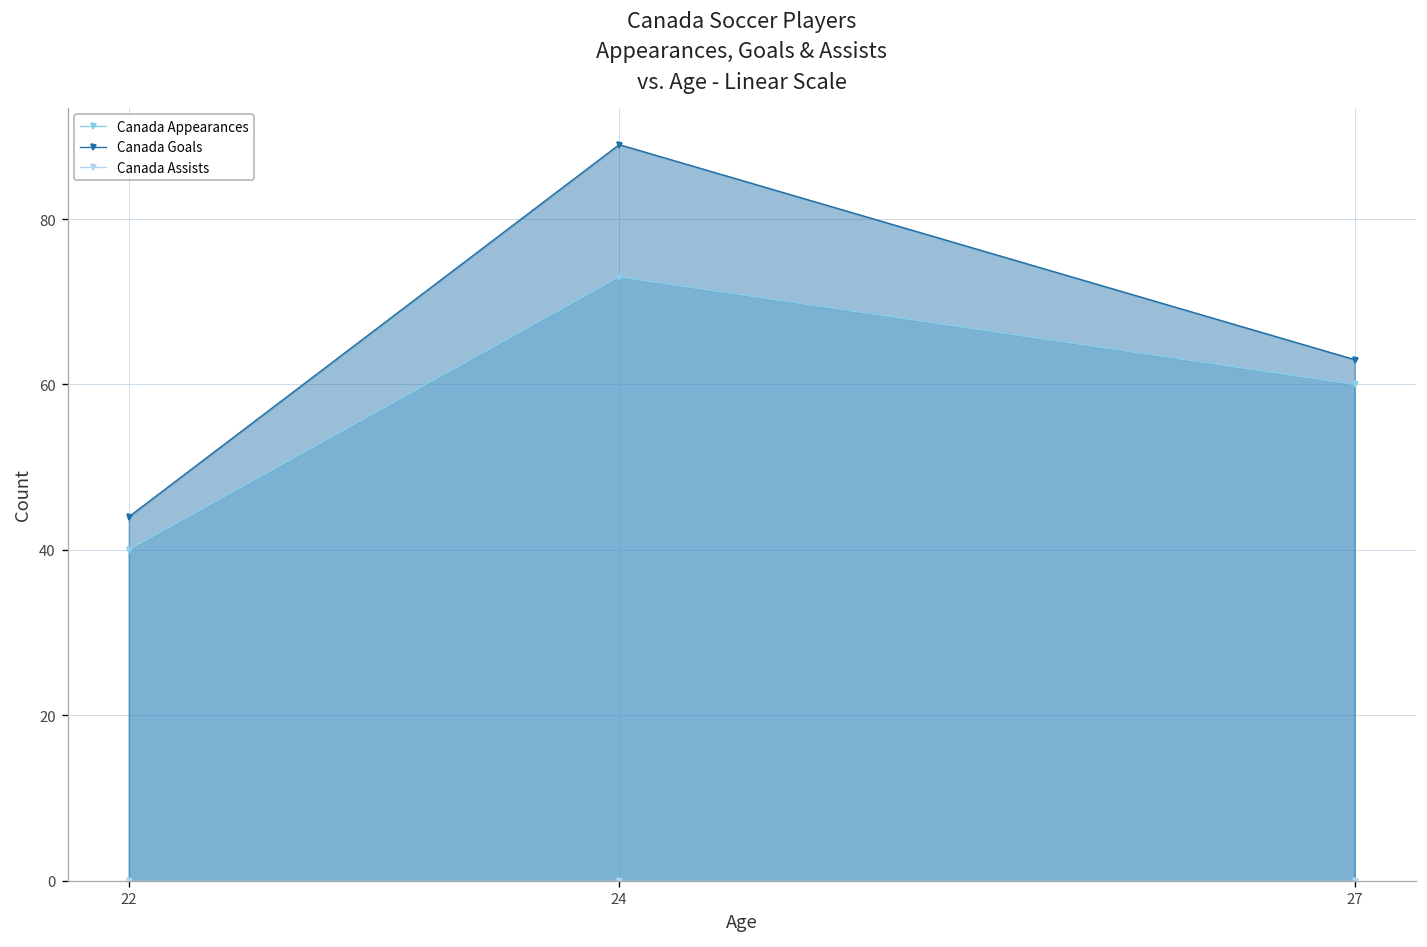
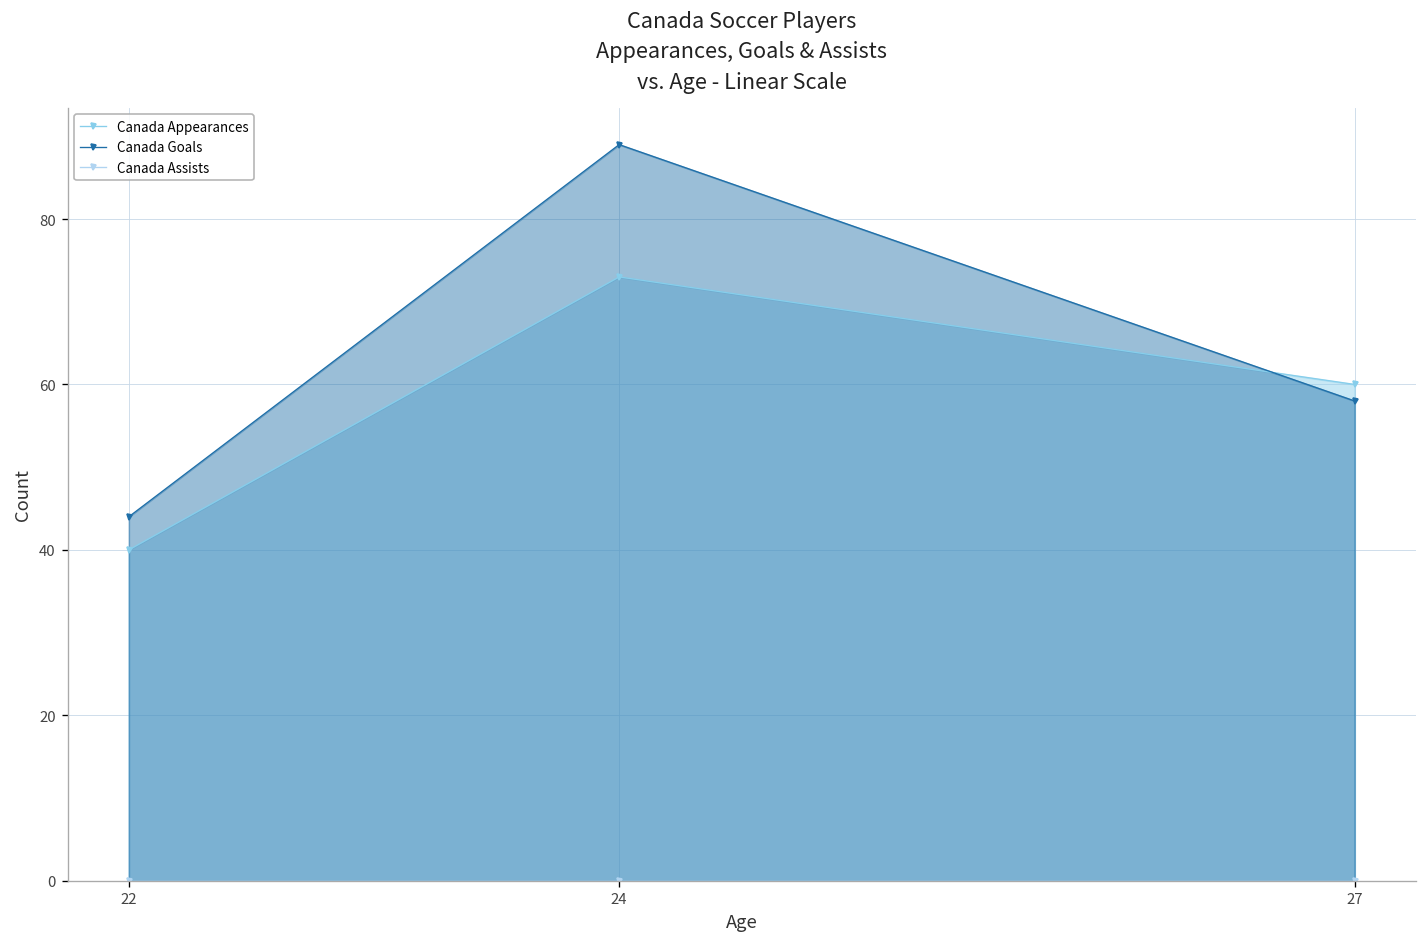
  {
    "Canada Goals": {
      "22": 44,
      "24": 89,
-     "27": 63
+     "27": 58
    }
  }
